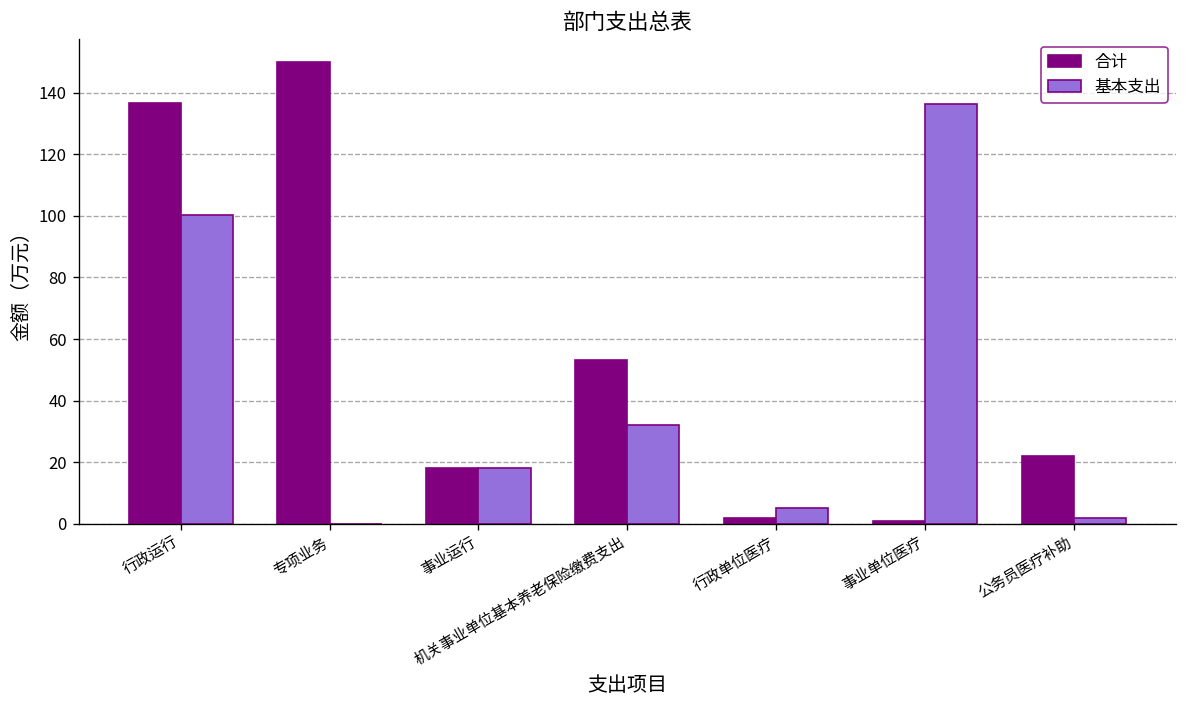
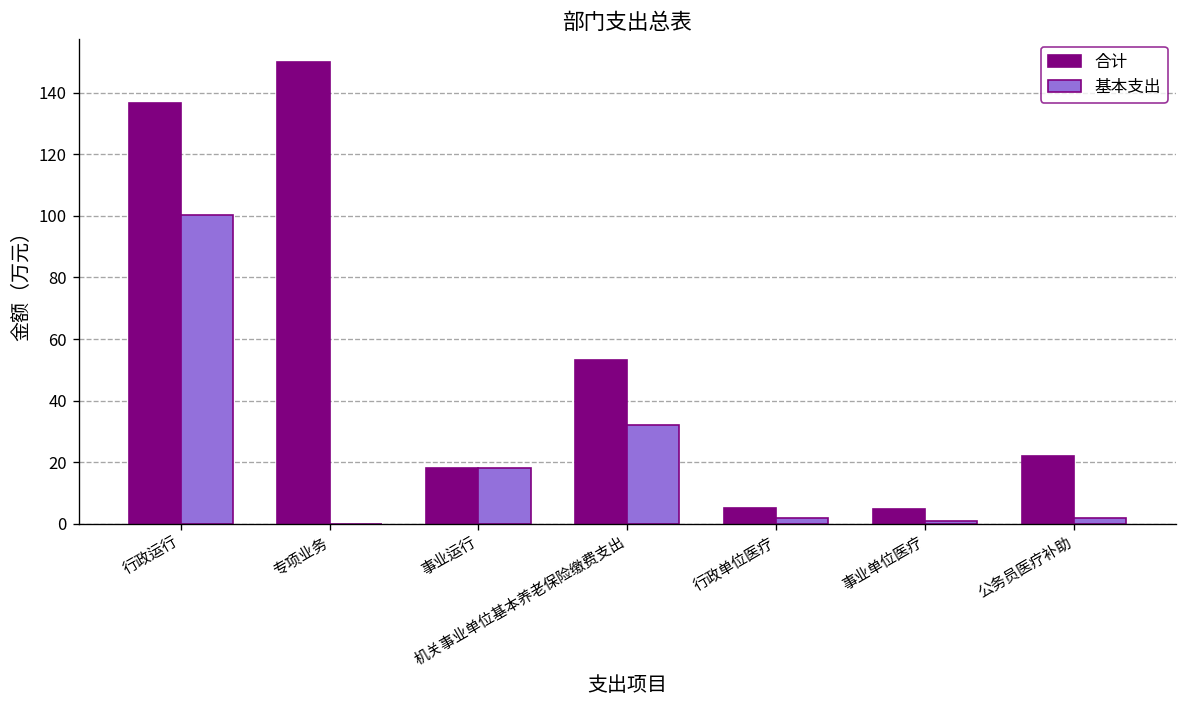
  {
    "合计": {
      "行政运行": 137,
      "专项业务": 150,
      "事业运行": 18,
      "机关事业单位基本养老保险缴费支出": 53,
-     "行政单位医疗": 2,
-     "事业单位医疗": 1,
+     "行政单位医疗": 5,
+     "事业单位医疗": 5,
      "公务员医疗补助": 22
    },
    "基本支出": {
      "行政运行": 100,
      "专项业务": 0,
      "事业运行": 18,
      "机关事业单位基本养老保险缴费支出": 32,
-     "行政单位医疗": 5,
-     "事业单位医疗": 136,
+     "行政单位医疗": 2,
+     "事业单位医疗": 1,
      "公务员医疗补助": 2
    }
  }
